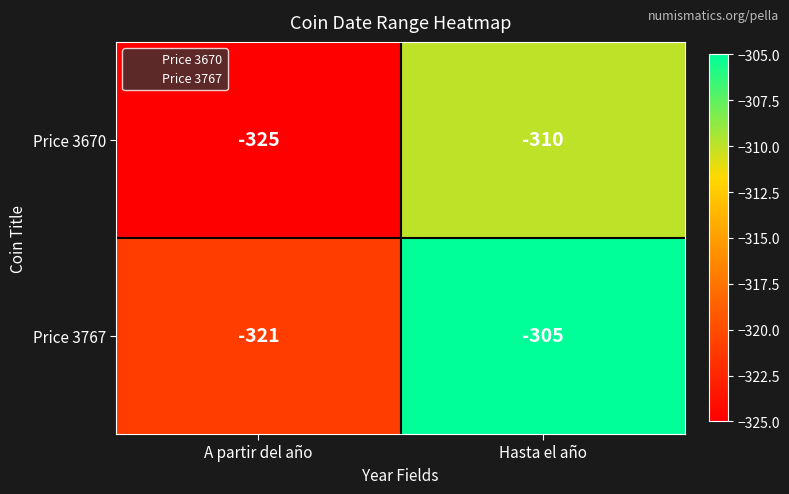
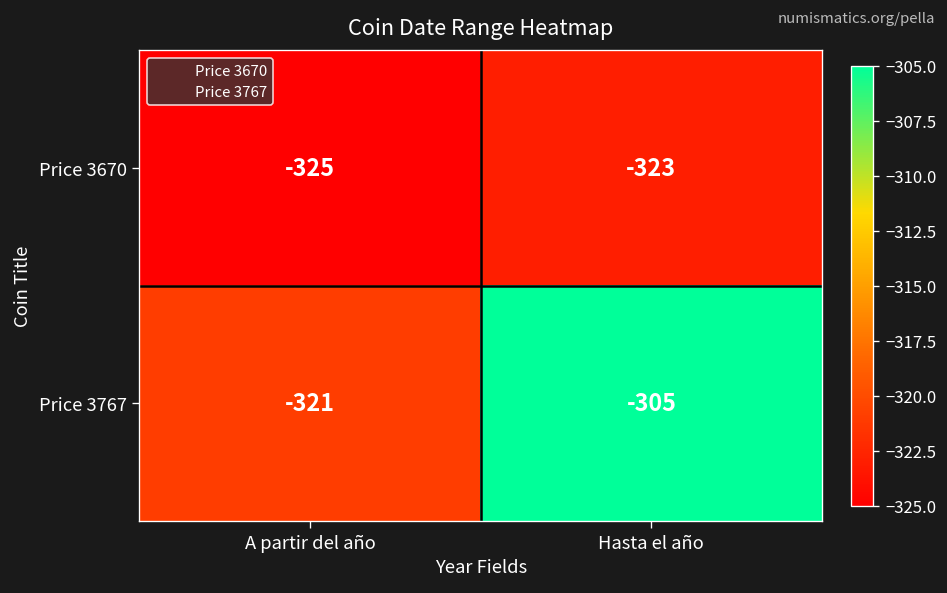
  {
    "Price 3670": {
-     "Hasta el año": -310
+     "Hasta el año": -323
    }
  }
